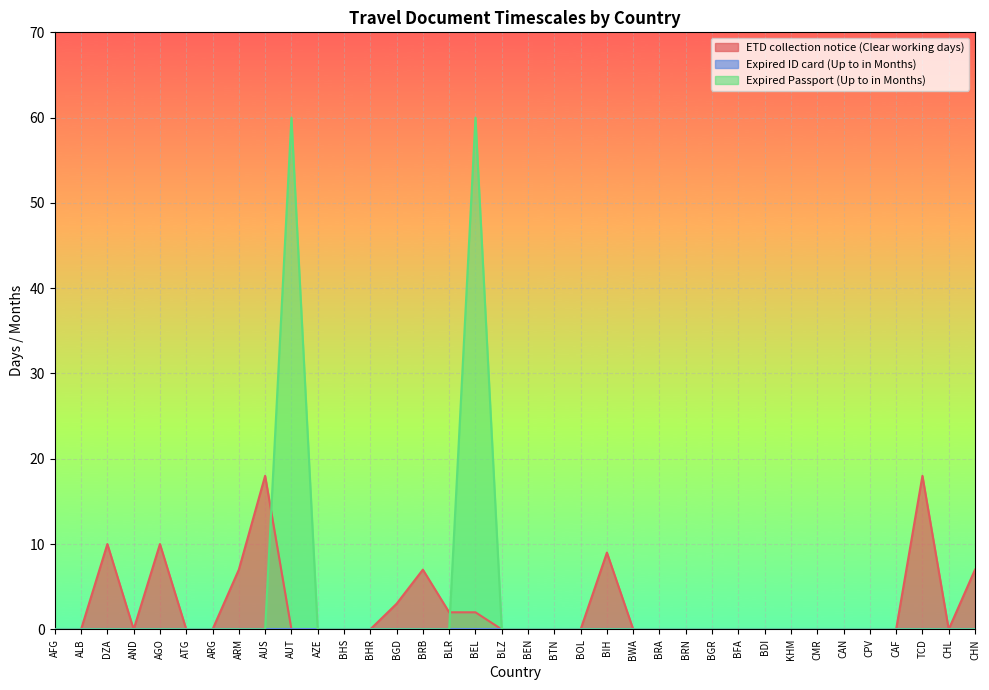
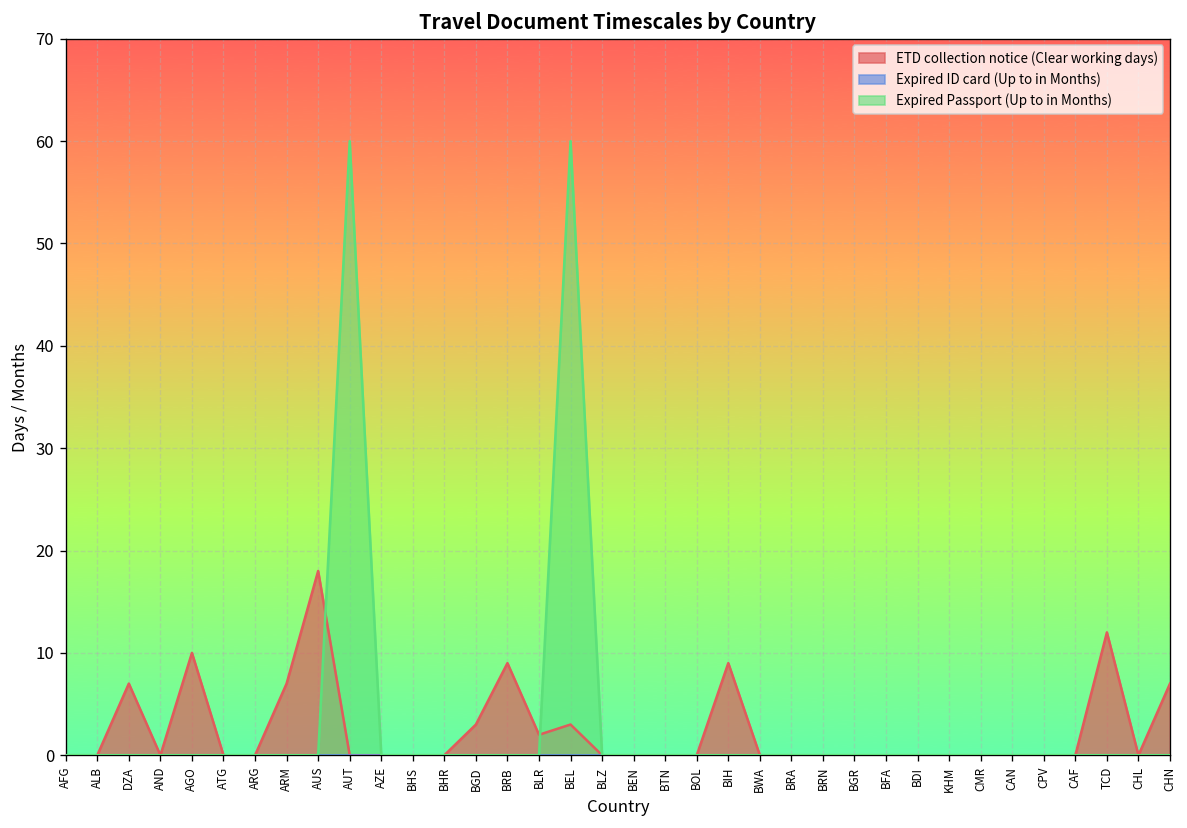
  {
    "ETD collection notice (Clear working days)": {
-     "DZA": 10,
+     "DZA": 7,
      "AGO": 10,
      "ARM": 7,
      "AUS": 18,
      "BGD": 3,
-     "BRB": 7,
+     "BRB": 9,
      "BLR": 2,
-     "BEL": 2,
+     "BEL": 3,
      "BIH": 9,
-     "TCD": 18,
+     "TCD": 12,
      "CHN": 7
    },
    "Expired ID card (Up to in Months)": {
      "BEL": 0
    },
    "Expired Passport (Up to in Months)": {
      "AUT": 60,
      "BEL": 60
    }
  }
